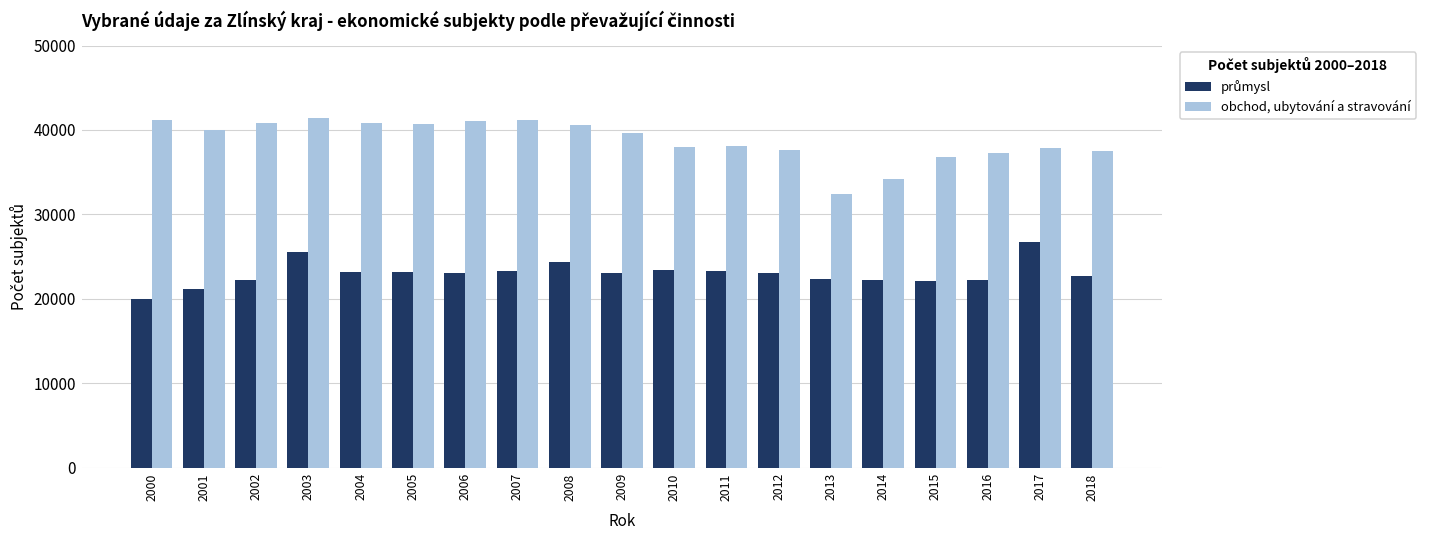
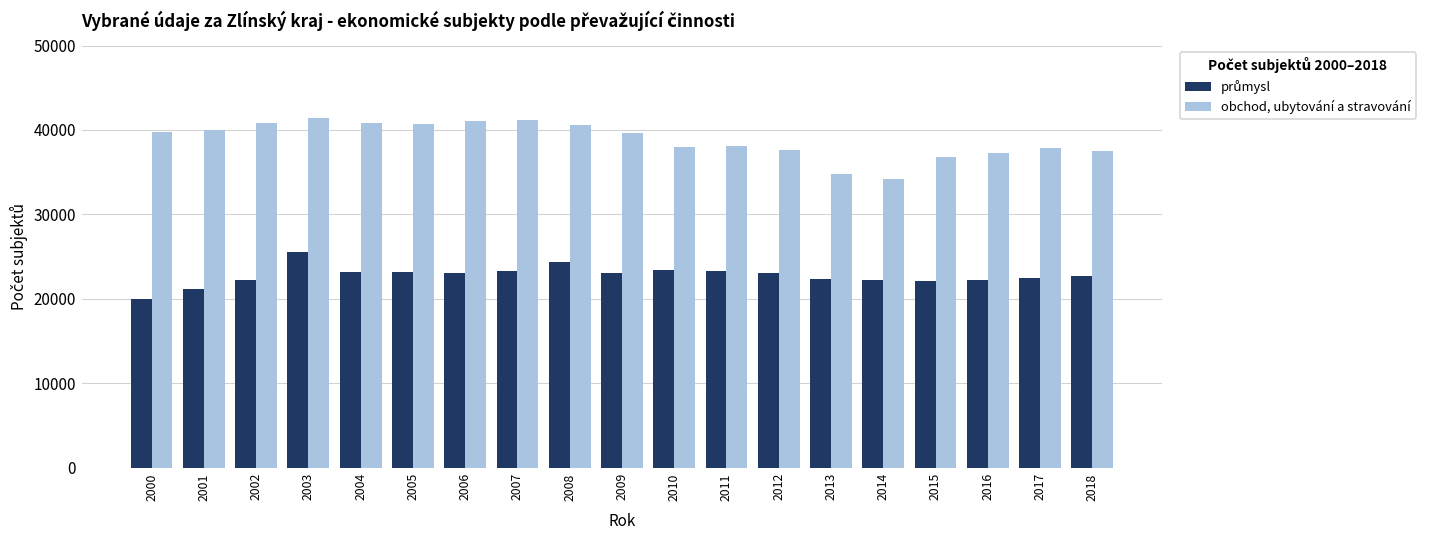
  {
    "průmysl": {
      "2000": 20000,
      "2001": 21000,
      "2002": 22000,
      "2003": 26000,
      "2004": 23000,
      "2005": 23000,
      "2006": 23000,
      "2007": 23000,
      "2008": 24000,
      "2009": 23000,
      "2010": 23000,
      "2011": 23000,
      "2012": 23000,
      "2013": 22000,
      "2014": 22000,
      "2015": 22000,
      "2016": 22000,
-     "2017": 27000,
+     "2017": 22000,
      "2018": 23000
    },
    "obchod, ubytování a stravování": {
-     "2000": 41000,
+     "2000": 40000,
      "2001": 40000,
      "2002": 41000,
      "2003": 41000,
      "2004": 41000,
      "2005": 41000,
      "2006": 41000,
      "2007": 41000,
      "2008": 41000,
      "2009": 40000,
      "2010": 38000,
      "2011": 38000,
      "2012": 38000,
-     "2013": 32000,
+     "2013": 35000,
      "2014": 34000,
      "2015": 37000,
      "2016": 37000,
      "2017": 38000,
      "2018": 38000
    }
  }
